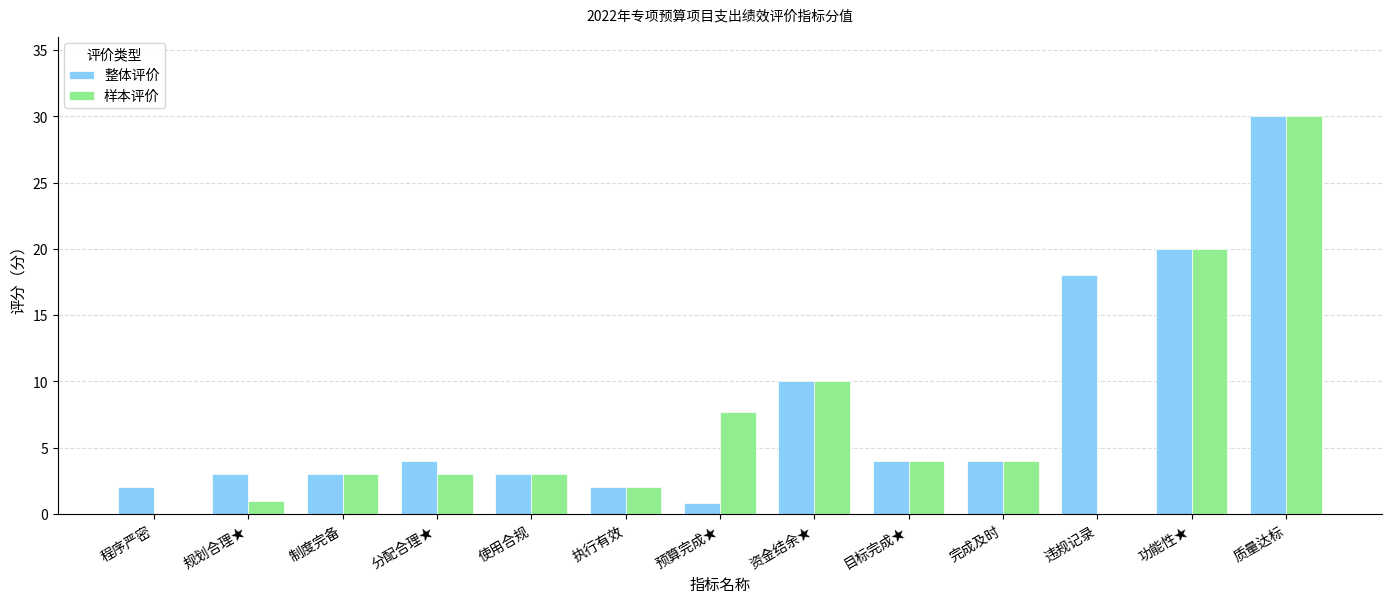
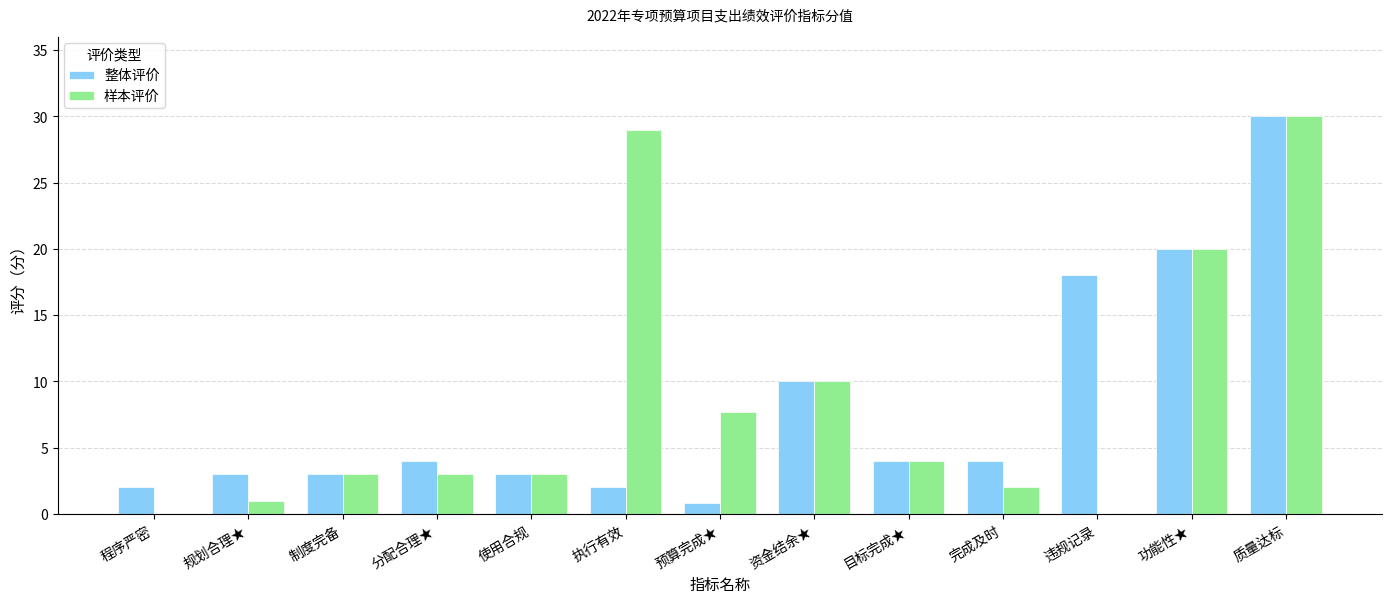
  {
    "整体评价": {
      "程序严密": 2,
      "规划合理★": 3,
      "制度完备": 3,
      "分配合理★": 4,
      "使用合规": 3,
      "执行有效": 2,
      "预算完成★": 0.8,
      "资金结余★": 10,
      "目标完成★": 4,
      "完成及时": 4,
      "违规记录": 18,
      "功能性★": 20,
      "质量达标": 30
    },
    "样本评价": {
      "程序严密": 0,
      "规划合理★": 1,
      "制度完备": 3,
      "分配合理★": 3,
      "使用合规": 3,
-     "执行有效": 2,
+     "执行有效": 29,
      "预算完成★": 7.7,
      "资金结余★": 10,
      "目标完成★": 4,
-     "完成及时": 4,
+     "完成及时": 2,
      "违规记录": 0,
      "功能性★": 20,
      "质量达标": 30
    }
  }
